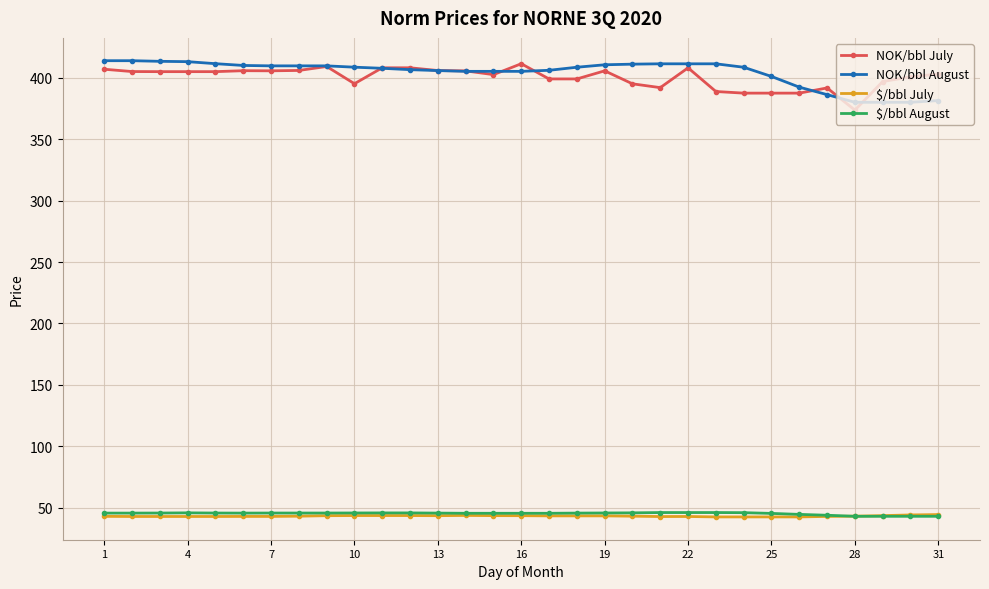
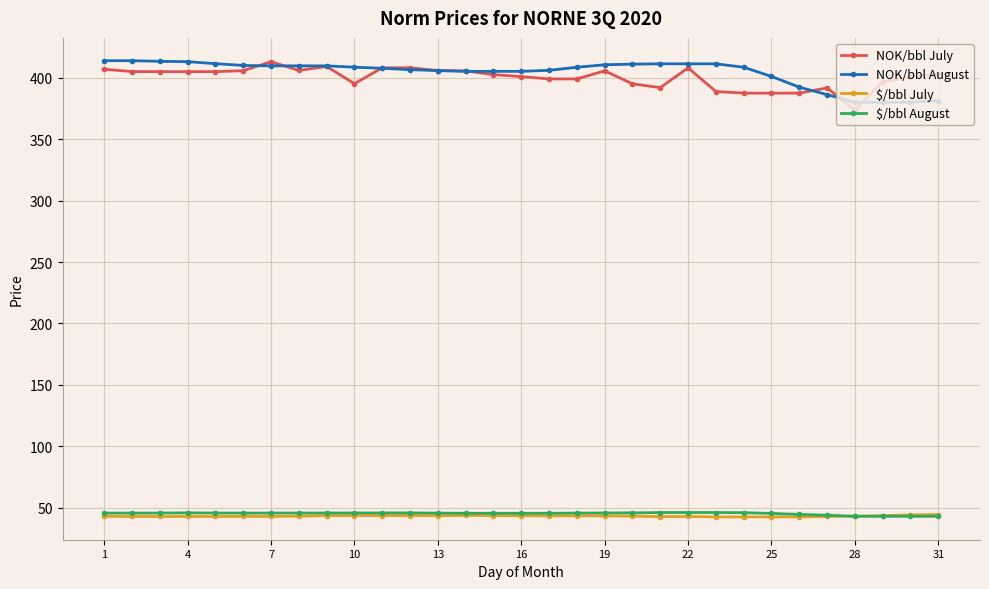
  {
    "NOK/bbl July": {
      "1": 407,
      "4": 405,
-     "7": 406,
+     "7": 413,
      "10": 395,
-     "16": 411,
+     "16": 401,
      "19": 406,
      "22": 408,
      "25": 387
    },
    "NOK/bbl August": {
      "1": 414,
      "4": 413,
      "7": 410,
      "10": 409,
      "16": 405,
      "19": 411,
      "22": 411,
      "25": 401
    },
    "$/bbl July": {
      "1": 43,
      "4": 43,
      "7": 43,
      "10": 44,
      "13": 44,
      "19": 43,
      "22": 43,
      "25": 43
    },
    "$/bbl August": {
      "1": 46,
      "4": 46,
      "7": 46,
      "10": 46,
      "13": 46,
      "19": 46,
      "22": 46,
      "25": 45
    }
  }
